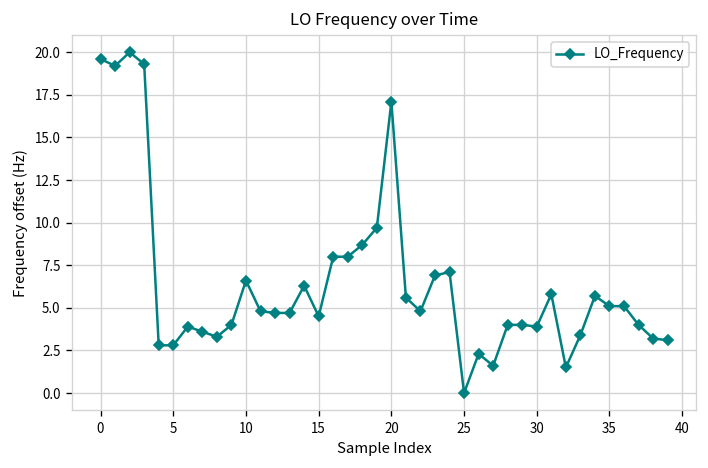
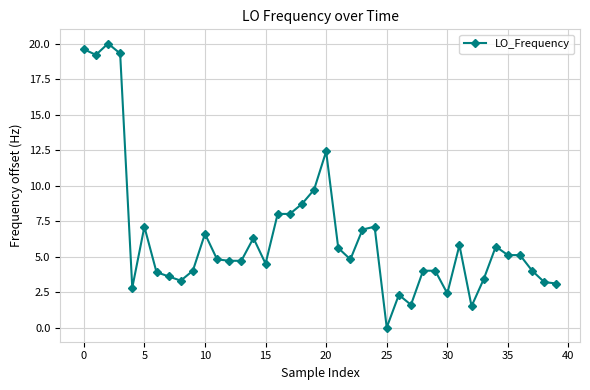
  {
    "0": 19.6,
-   "5": 2.8,
+   "5": 7.1,
    "10": 6.6,
    "15": 4.5,
-   "20": 17.1,
+   "20": 12.4,
    "25": 0.0,
-   "30": 3.9,
+   "30": 2.4,
    "35": 5.1
  }
